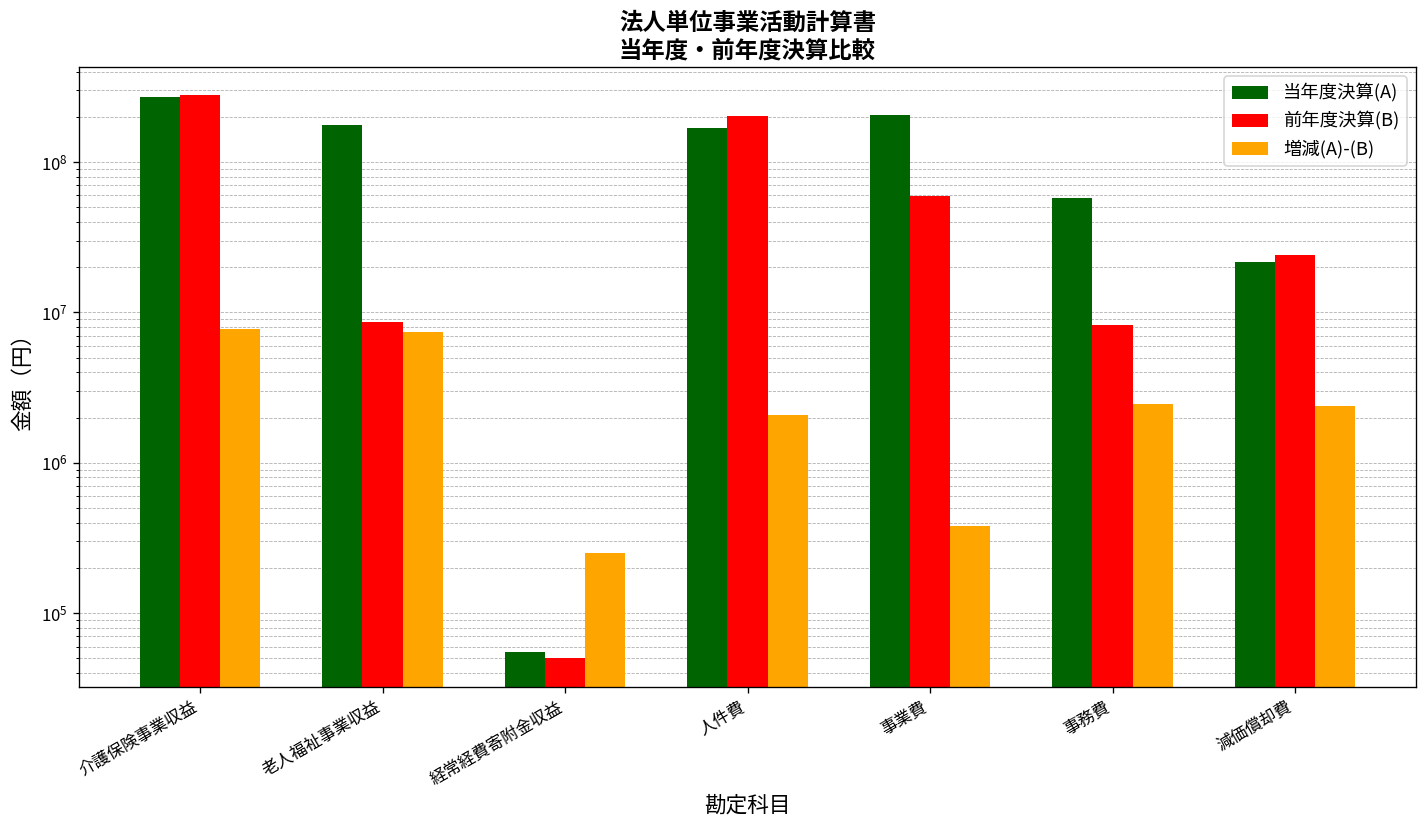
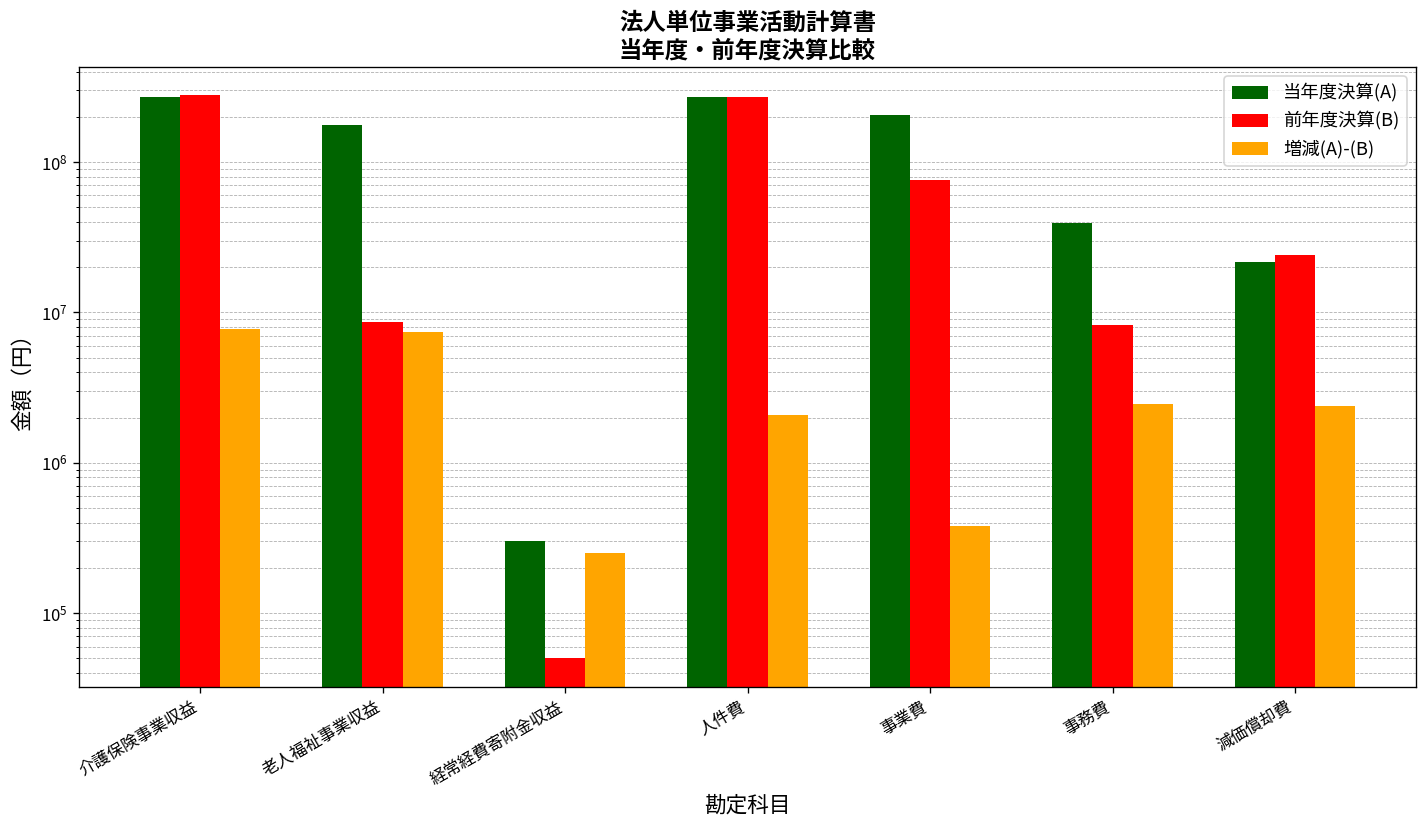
  {
    "当年度決算(A)": {
      "介護保険事業収益": 270000000,
      "老人福祉事業収益": 180000000,
-     "経常経費寄附金収益": 60000,
-     "人件費": 170000000,
+     "経常経費寄附金収益": 300000,
+     "人件費": 270000000,
      "事業費": 210000000,
-     "事務費": 60000000,
+     "事務費": 39000000,
      "減価償却費": 22000000
    },
    "前年度決算(B)": {
      "介護保険事業収益": 280000000,
      "老人福祉事業収益": 9000000,
      "経常経費寄附金収益": 50000,
-     "人件費": 200000000,
-     "事業費": 60000000,
+     "人件費": 270000000,
+     "事業費": 80000000,
      "事務費": 8000000,
      "減価償却費": 24000000
    },
    "増減(A)-(B)": {
      "介護保険事業収益": 8000000,
      "老人福祉事業収益": 7000000,
      "経常経費寄附金収益": 250000,
      "人件費": 2100000,
      "事業費": 380000,
      "事務費": 2500000,
      "減価償却費": 2400000
    }
  }
